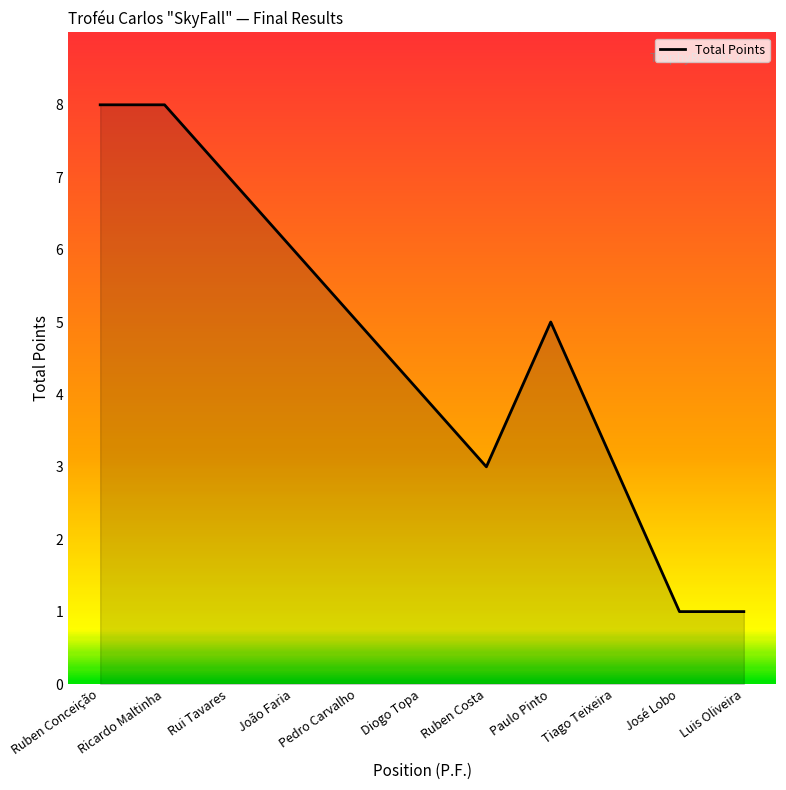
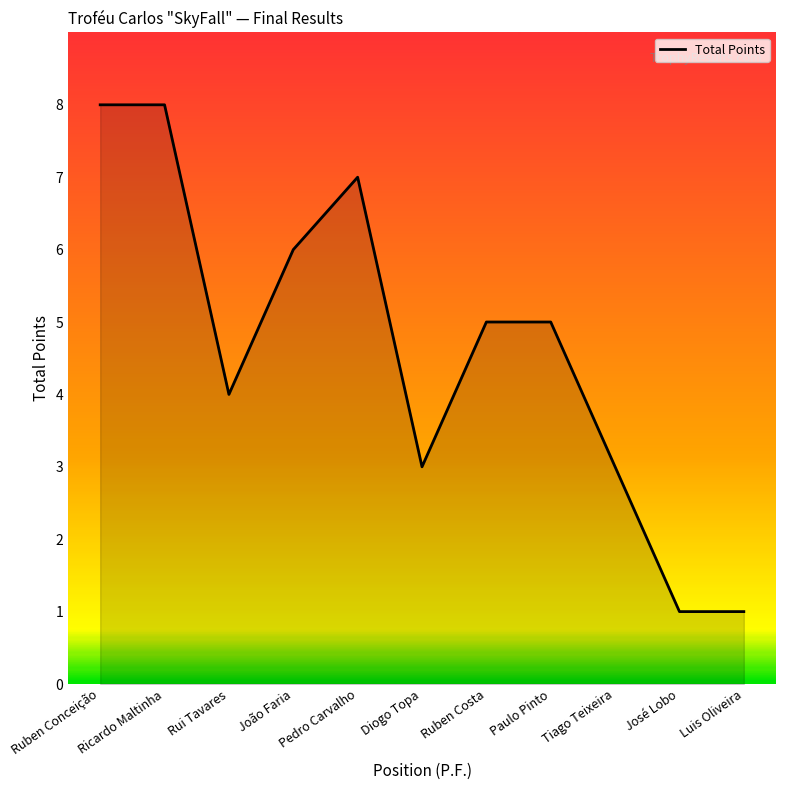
  {
    "Ruben Conceição": 8,
    "Ricardo Maltinha": 8,
-   "Rui Tavares": 7,
+   "Rui Tavares": 4,
    "João Faria": 6,
-   "Pedro Carvalho": 5,
-   "Diogo Topa": 4,
-   "Ruben Costa": 3,
+   "Pedro Carvalho": 7,
+   "Diogo Topa": 3,
+   "Ruben Costa": 5,
    "Paulo Pinto": 5,
    "Tiago Teixeira": 3,
    "José Lobo": 1,
    "Luis Oliveira": 1
  }
